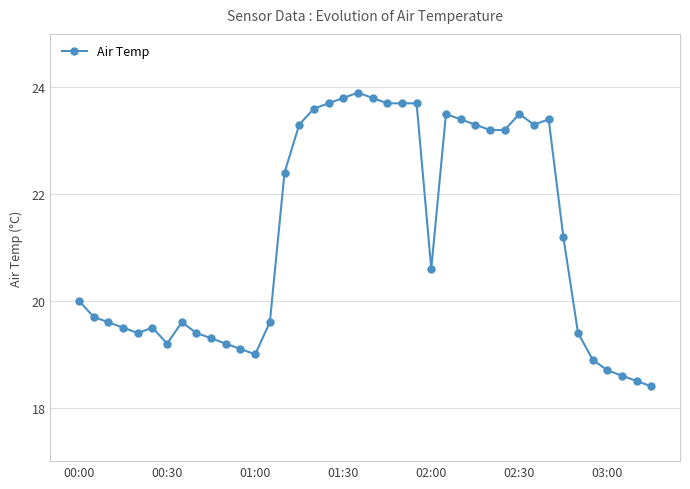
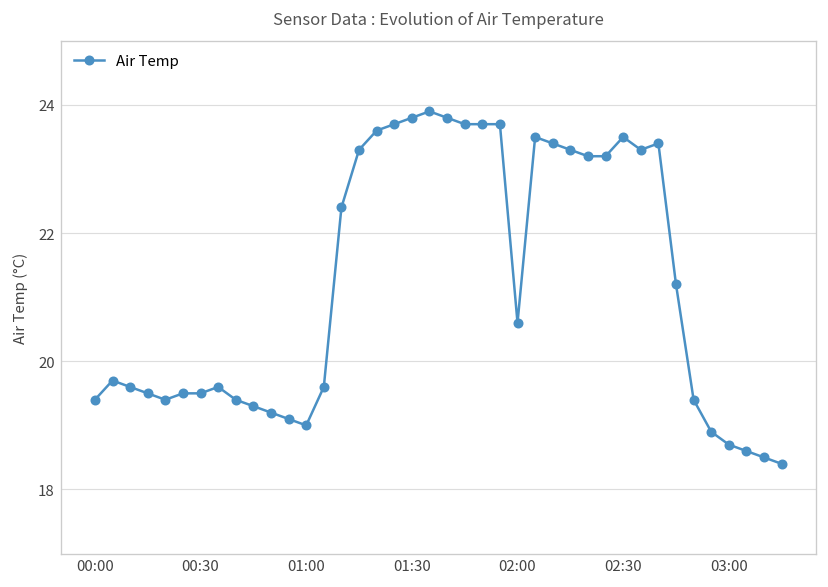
  {
    "Air Temp": {
-     "00:00": 20.0,
-     "00:30": 19.2,
+     "00:00": 19.4,
+     "00:30": 19.5,
      "01:00": 19.0,
      "01:30": 23.8,
      "02:00": 20.6,
      "02:30": 23.5,
      "03:00": 18.7
    }
  }
